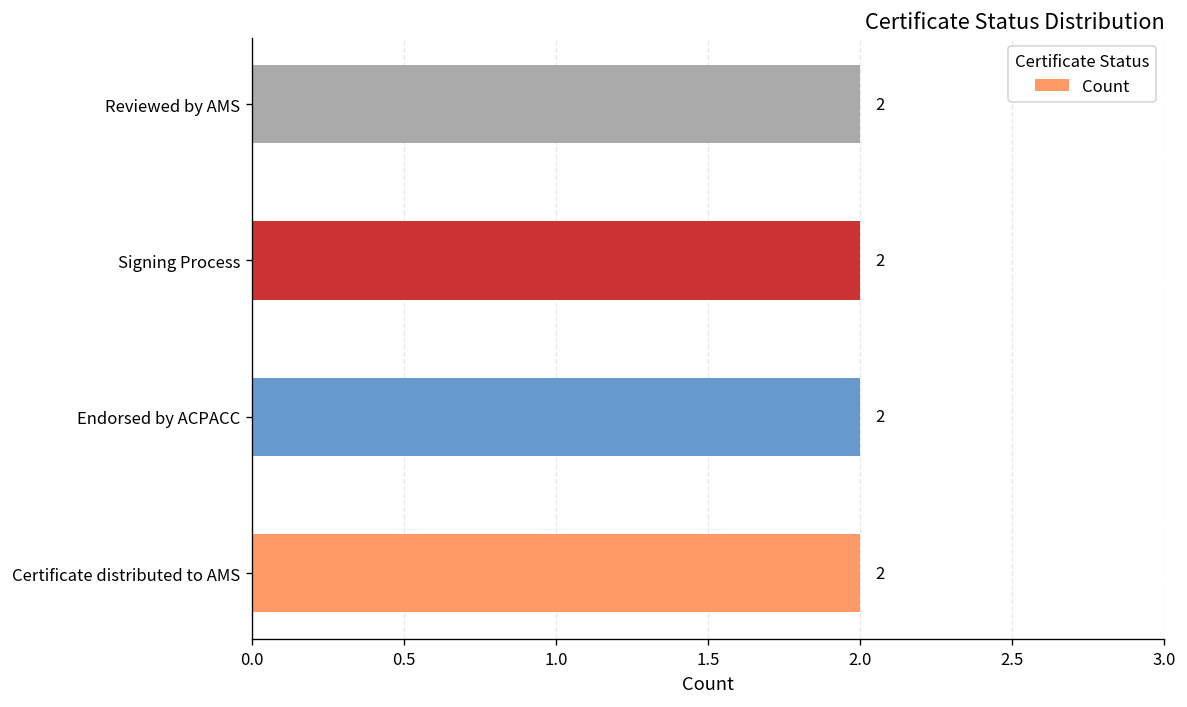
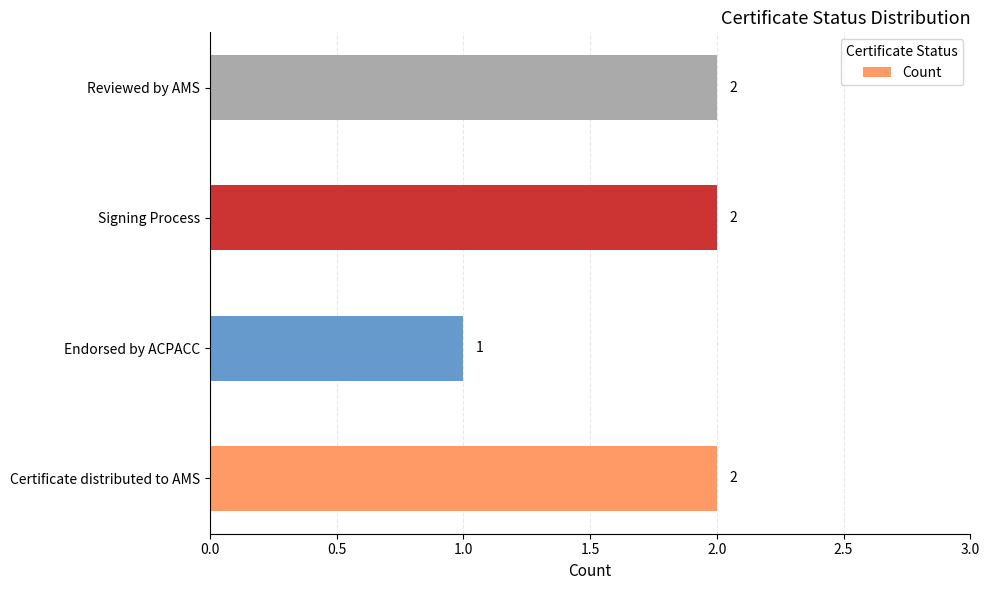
  {
    "Reviewed by AMS": 2,
    "Signing Process": 2,
-   "Endorsed by ACPACC": 2,
+   "Endorsed by ACPACC": 1,
    "Certificate distributed to AMS": 2
  }
